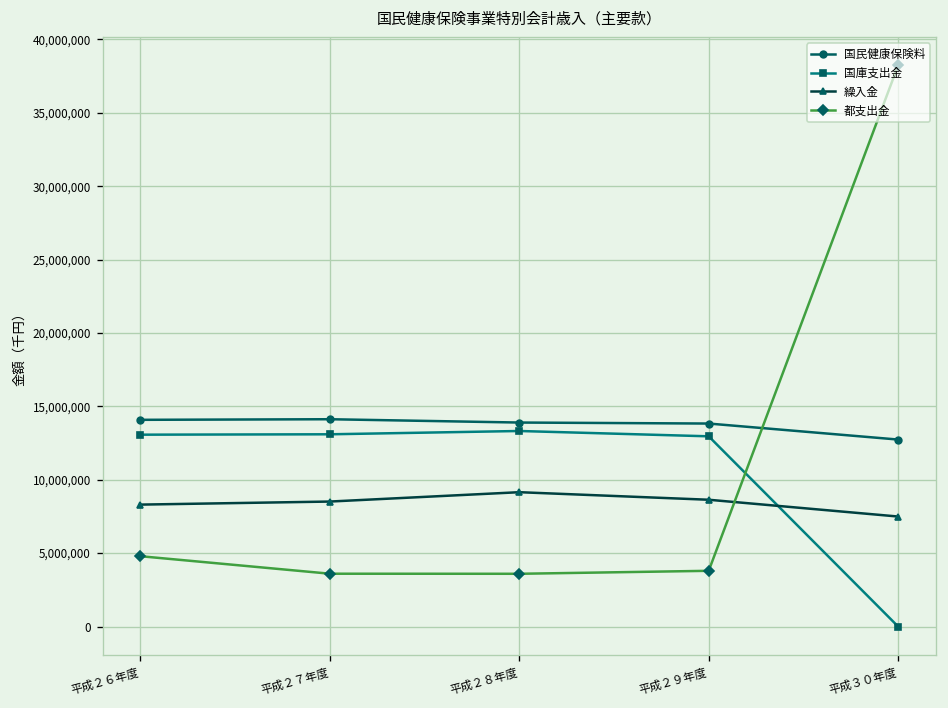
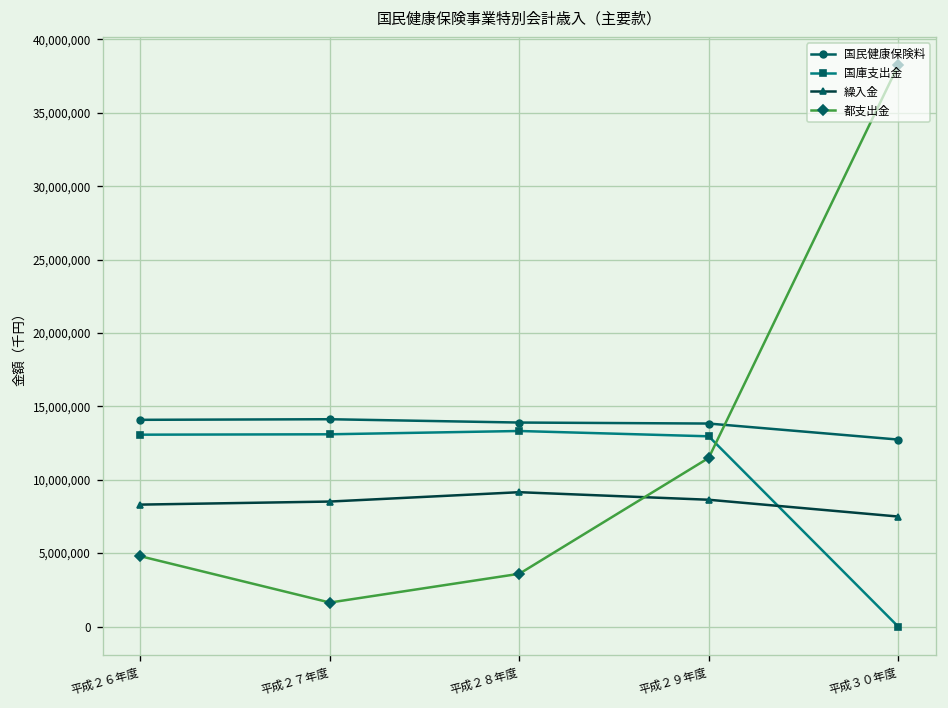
  {
    "都支出金": {
      "平成２６年度": "4,800,000",
-     "平成２７年度": "3,600,000",
+     "平成２７年度": "1,600,000",
      "平成２８年度": "3,600,000",
-     "平成２９年度": "3,800,000"
+     "平成２９年度": "11,500,000"
    }
  }
